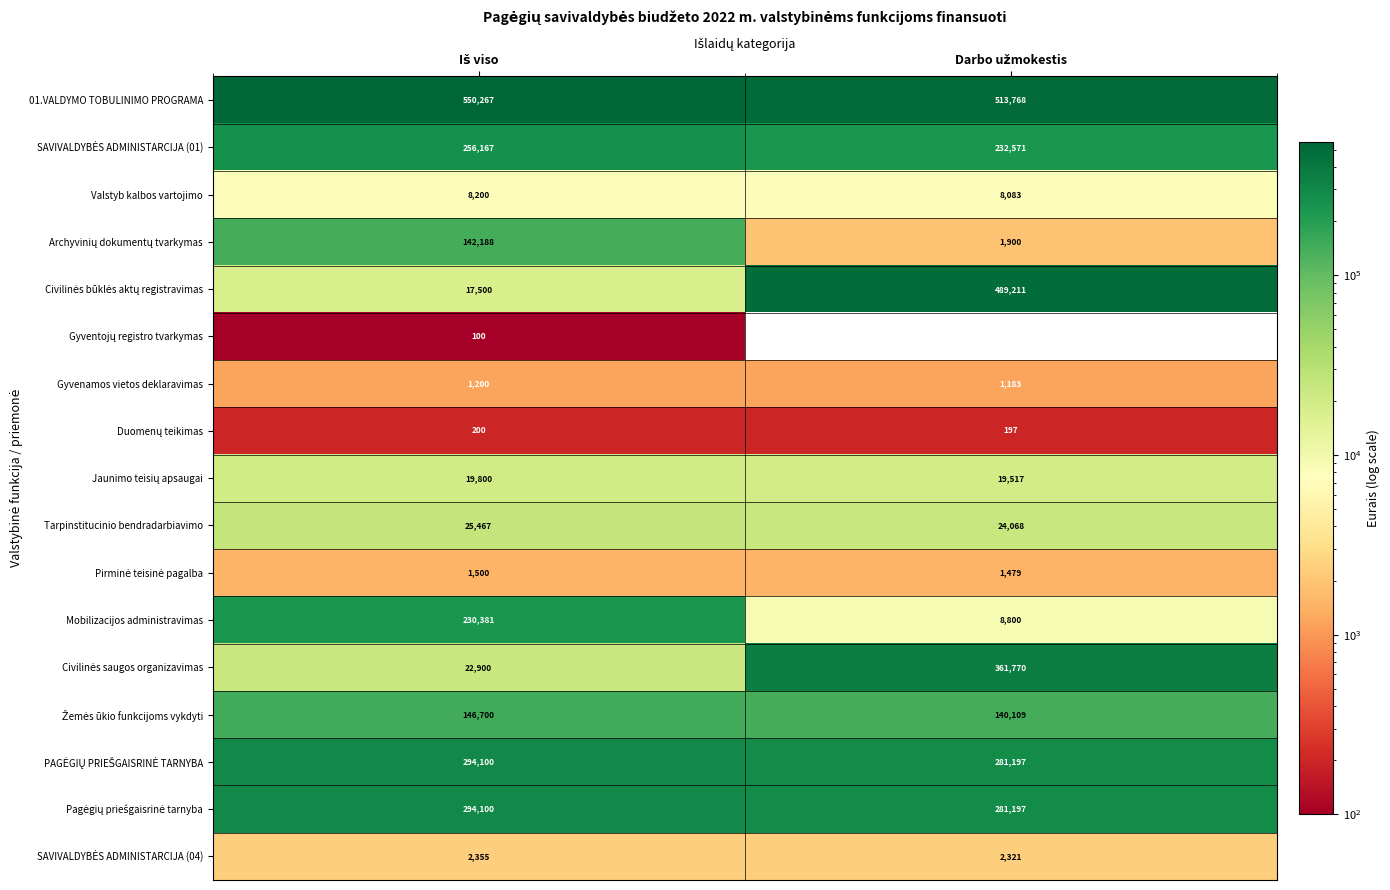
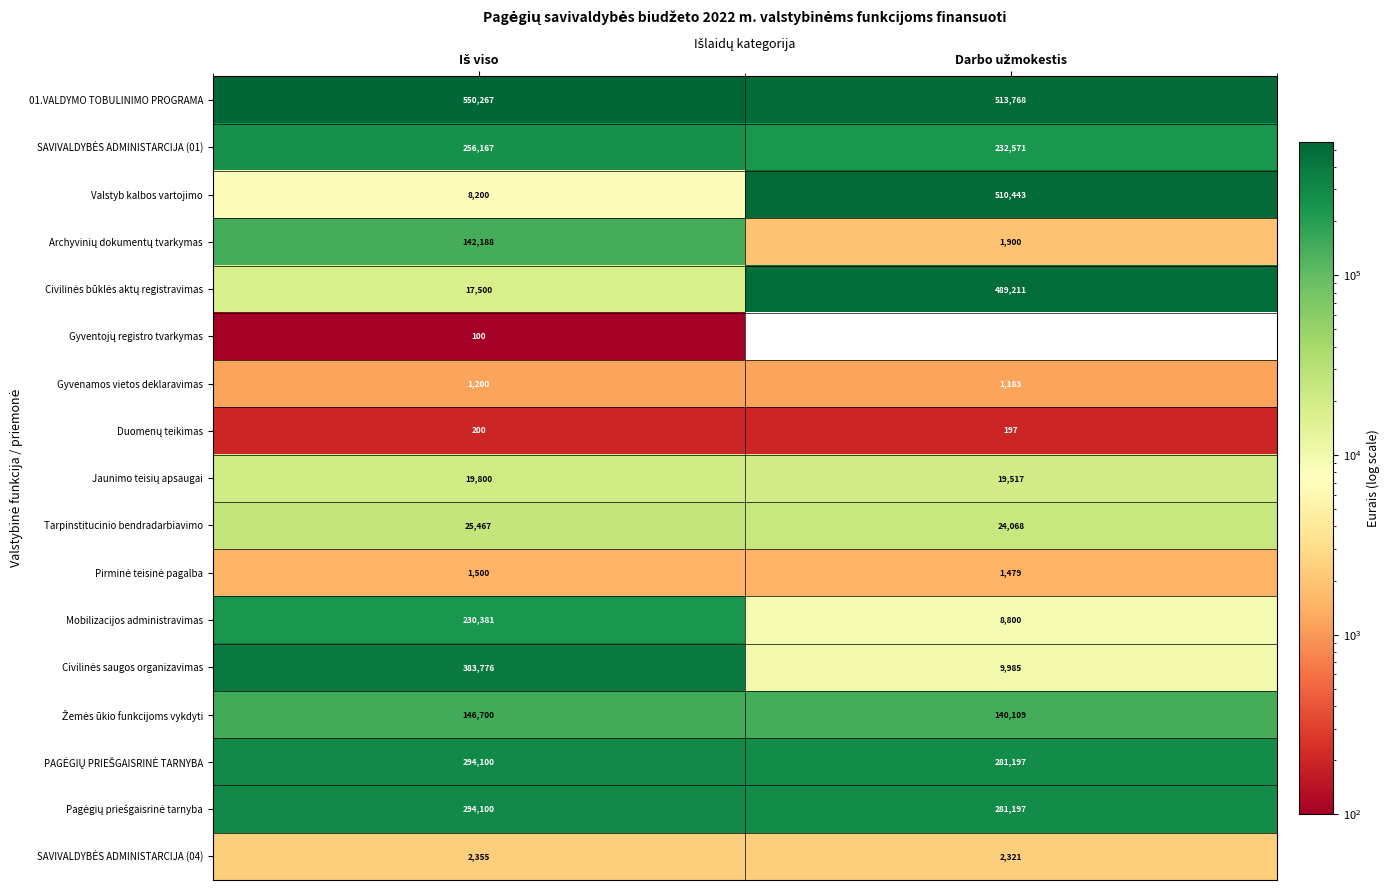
  {
    "01.VALDYMO TOBULINIMO PROGRAMA": {
      "Iš viso": "550,267",
      "Darbo užmokestis": "513,768"
    },
    "SAVIVALDYBĖS ADMINISTARCIJA (01)": {
      "Iš viso": "256,167",
      "Darbo užmokestis": "232,571"
    },
    "Valstyb kalbos vartojimo": {
      "Iš viso": "8,200",
-     "Darbo užmokestis": "8,083"
+     "Darbo užmokestis": "510,443"
    },
    "Archyvinių dokumentų tvarkymas": {
      "Iš viso": "142,188",
      "Darbo užmokestis": "1,900"
    },
    "Civilinės būklės aktų registravimas": {
      "Iš viso": "17,500",
      "Darbo užmokestis": "489,211"
    },
    "Gyventojų registro tvarkymas": {
      "Iš viso": "100"
    },
    "Gyvenamos vietos deklaravimas": {
      "Iš viso": "1,200",
      "Darbo užmokestis": "1,183"
    },
    "Duomenų teikimas": {
      "Iš viso": "200",
      "Darbo užmokestis": "197"
    },
    "Jaunimo teisių apsaugai": {
      "Iš viso": "19,800",
      "Darbo užmokestis": "19,517"
    },
    "Tarpinstitucinio bendradarbiavimo": {
      "Iš viso": "25,467",
      "Darbo užmokestis": "24,068"
    },
    "Pirminė teisinė pagalba": {
      "Iš viso": "1,500",
      "Darbo užmokestis": "1,479"
    },
    "Mobilizacijos administravimas": {
      "Iš viso": "230,381",
      "Darbo užmokestis": "8,800"
    },
    "Civilinės saugos organizavimas": {
-     "Iš viso": "22,900",
-     "Darbo užmokestis": "361,770"
+     "Iš viso": "383,776",
+     "Darbo užmokestis": "9,985"
    },
    "Žemės ūkio funkcijoms vykdyti": {
      "Iš viso": "146,700",
      "Darbo užmokestis": "140,109"
    },
    "PAGĖGIŲ PRIEŠGAISRINĖ TARNYBA": {
      "Iš viso": "294,100",
      "Darbo užmokestis": "281,197"
    },
    "Pagėgių priešgaisrinė tarnyba": {
      "Iš viso": "294,100",
      "Darbo užmokestis": "281,197"
    },
    "SAVIVALDYBĖS ADMINISTARCIJA (04)": {
      "Iš viso": "2,355",
      "Darbo užmokestis": "2,321"
    }
  }
